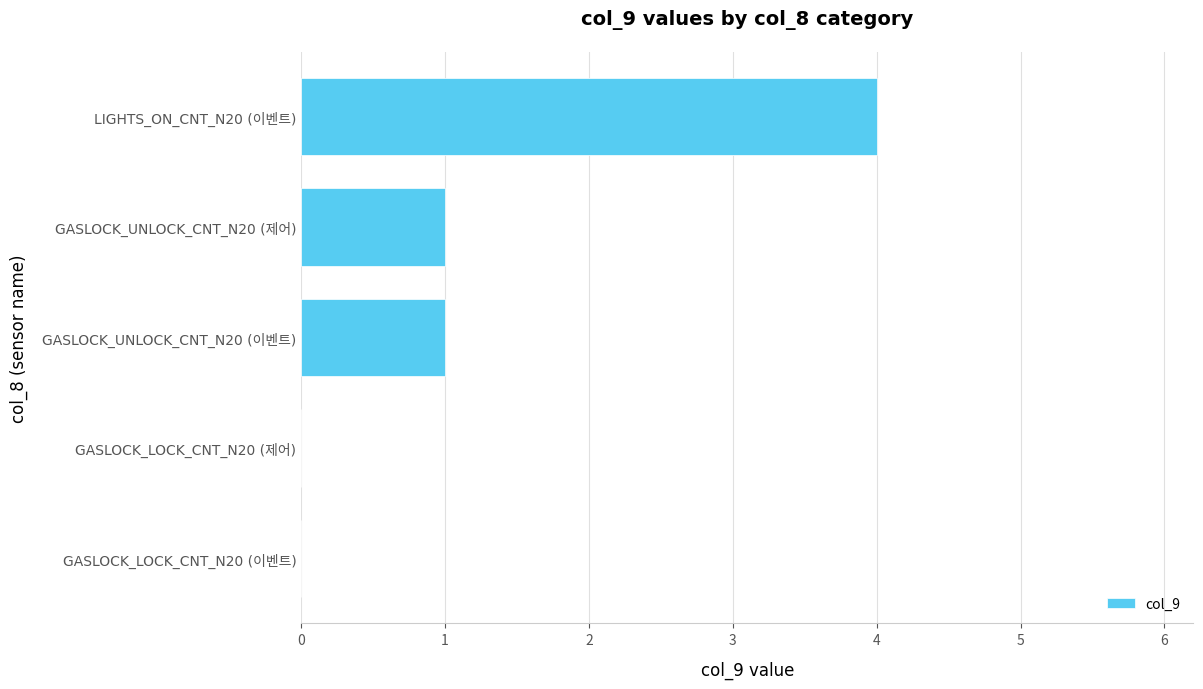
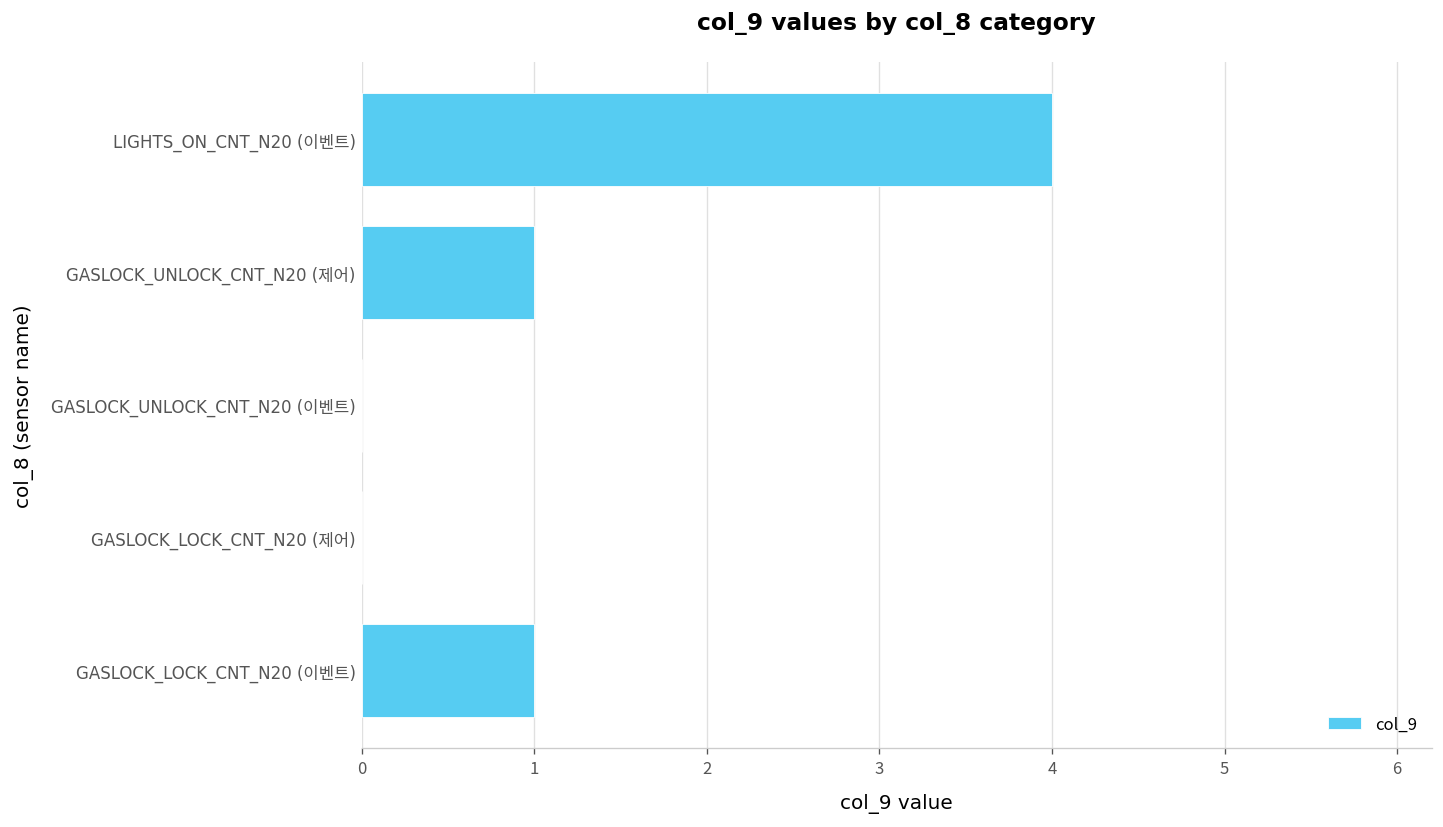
  {
    "LIGHTS_ON_CNT_N20 (이벤트)": 4,
    "GASLOCK_UNLOCK_CNT_N20 (제어)": 1,
-   "GASLOCK_UNLOCK_CNT_N20 (이벤트)": 1,
+   "GASLOCK_UNLOCK_CNT_N20 (이벤트)": 0,
    "GASLOCK_LOCK_CNT_N20 (제어)": 0,
-   "GASLOCK_LOCK_CNT_N20 (이벤트)": 0
+   "GASLOCK_LOCK_CNT_N20 (이벤트)": 1
  }
